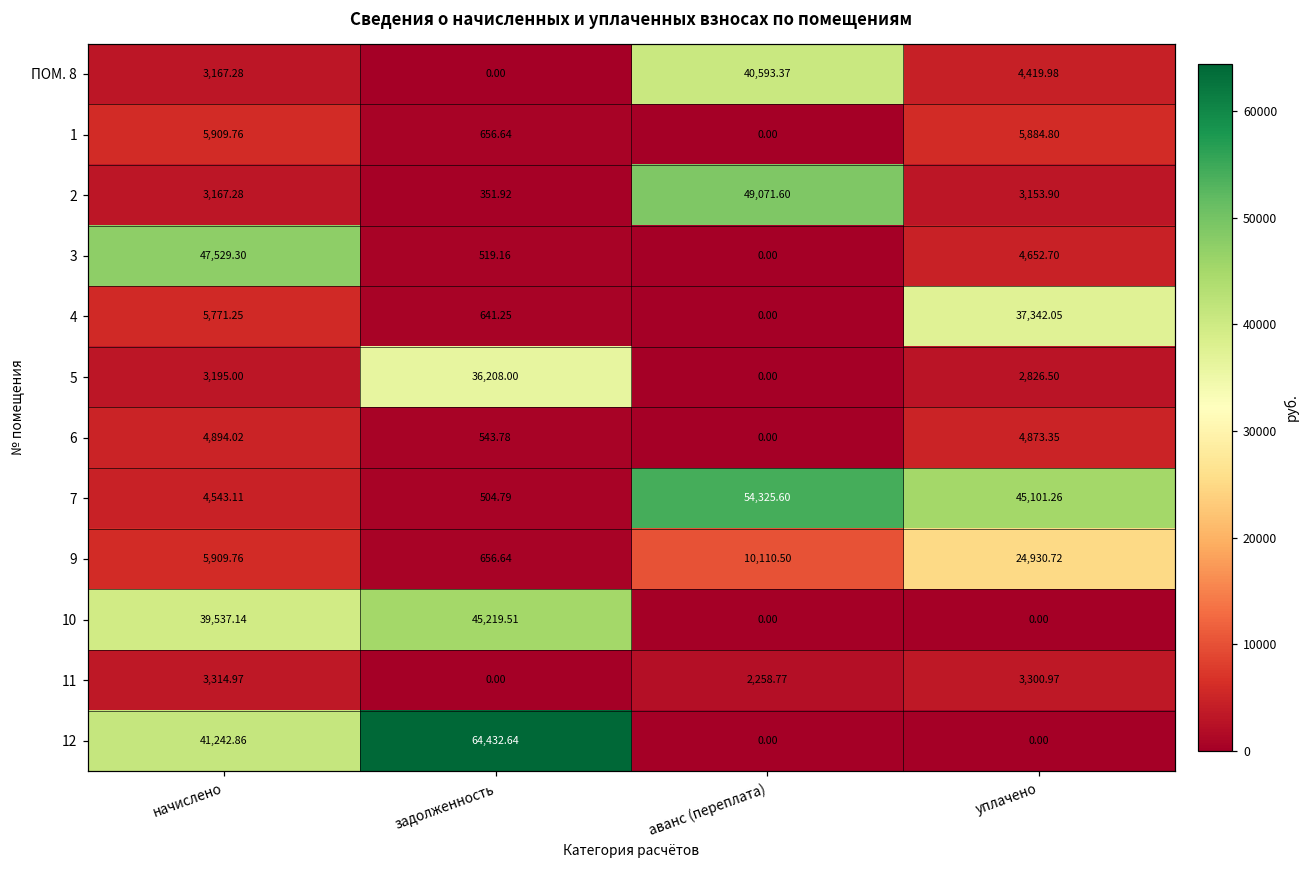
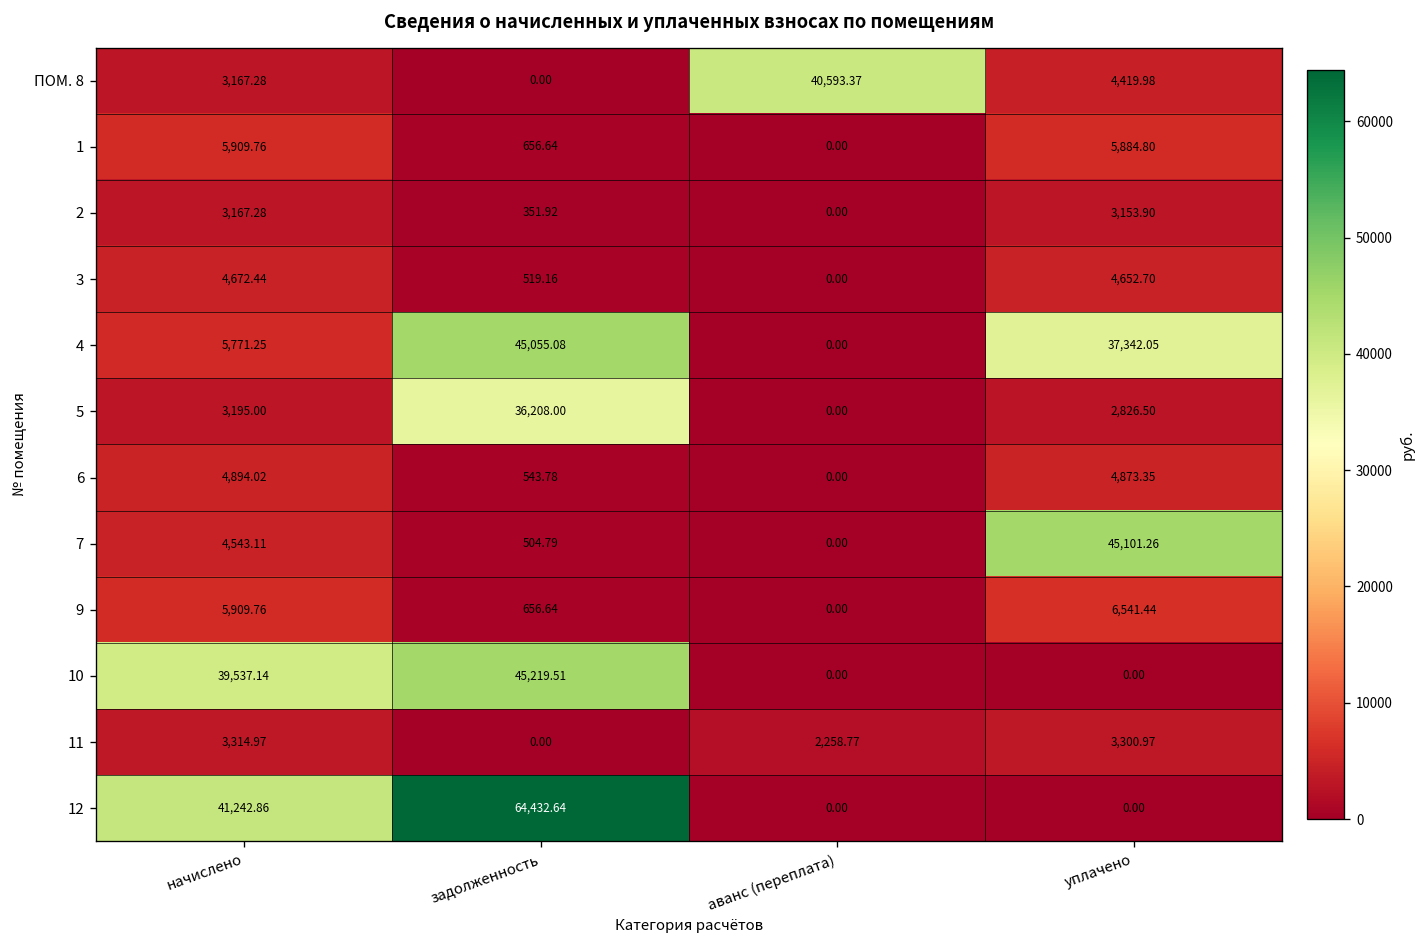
  {
    "ПОМ. 8": {
      "начислено": "3,167.28",
      "задолженность": "0.00",
      "аванс (переплата)": "40,593.37",
      "уплачено": "4,419.98"
    },
    "1": {
      "начислено": "5,909.76",
      "задолженность": "656.64",
      "аванс (переплата)": "0.00",
      "уплачено": "5,884.80"
    },
    "2": {
      "начислено": "3,167.28",
      "задолженность": "351.92",
-     "аванс (переплата)": "49,071.60",
+     "аванс (переплата)": "0.00",
      "уплачено": "3,153.90"
    },
    "3": {
-     "начислено": "47,529.30",
+     "начислено": "4,672.44",
      "задолженность": "519.16",
      "аванс (переплата)": "0.00",
      "уплачено": "4,652.70"
    },
    "4": {
      "начислено": "5,771.25",
-     "задолженность": "641.25",
+     "задолженность": "45,055.08",
      "аванс (переплата)": "0.00",
      "уплачено": "37,342.05"
    },
    "5": {
      "начислено": "3,195.00",
      "задолженность": "36,208.00",
      "аванс (переплата)": "0.00",
      "уплачено": "2,826.50"
    },
    "6": {
      "начислено": "4,894.02",
      "задолженность": "543.78",
      "аванс (переплата)": "0.00",
      "уплачено": "4,873.35"
    },
    "7": {
      "начислено": "4,543.11",
      "задолженность": "504.79",
-     "аванс (переплата)": "54,325.60",
+     "аванс (переплата)": "0.00",
      "уплачено": "45,101.26"
    },
    "9": {
      "начислено": "5,909.76",
      "задолженность": "656.64",
-     "аванс (переплата)": "10,110.50",
-     "уплачено": "24,930.72"
+     "аванс (переплата)": "0.00",
+     "уплачено": "6,541.44"
    },
    "10": {
      "начислено": "39,537.14",
      "задолженность": "45,219.51",
      "аванс (переплата)": "0.00",
      "уплачено": "0.00"
    },
    "11": {
      "начислено": "3,314.97",
      "задолженность": "0.00",
      "аванс (переплата)": "2,258.77",
      "уплачено": "3,300.97"
    },
    "12": {
      "начислено": "41,242.86",
      "задолженность": "64,432.64",
      "аванс (переплата)": "0.00",
      "уплачено": "0.00"
    }
  }
